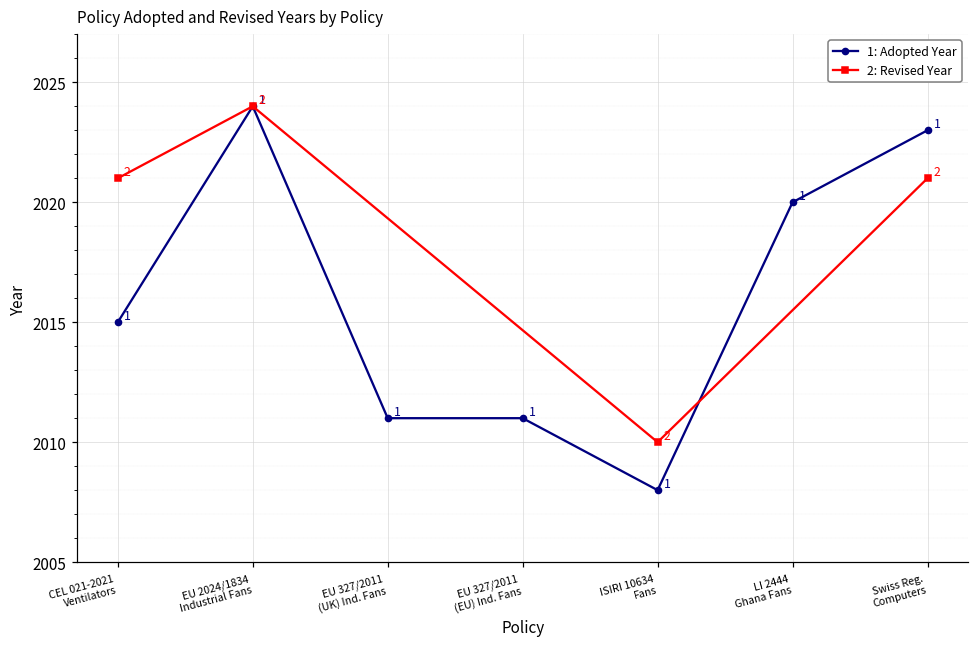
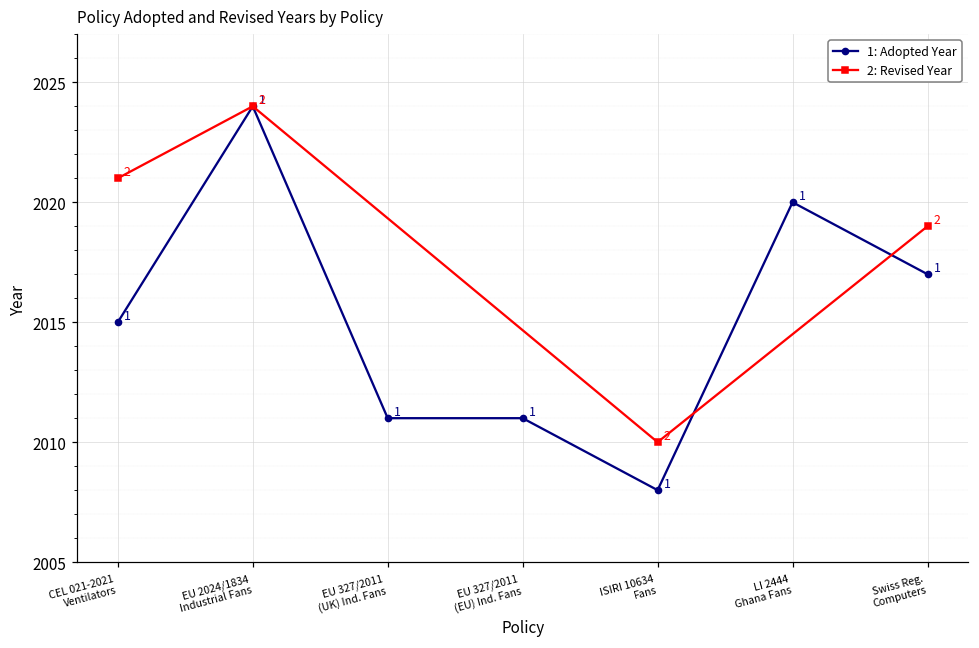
  {
    "1: Adopted Year": {
-     "Swiss Reg. Computers": 2023
+     "Swiss Reg. Computers": 2017
    },
    "2: Revised Year": {
-     "Swiss Reg. Computers": 2021
+     "Swiss Reg. Computers": 2019
    }
  }
